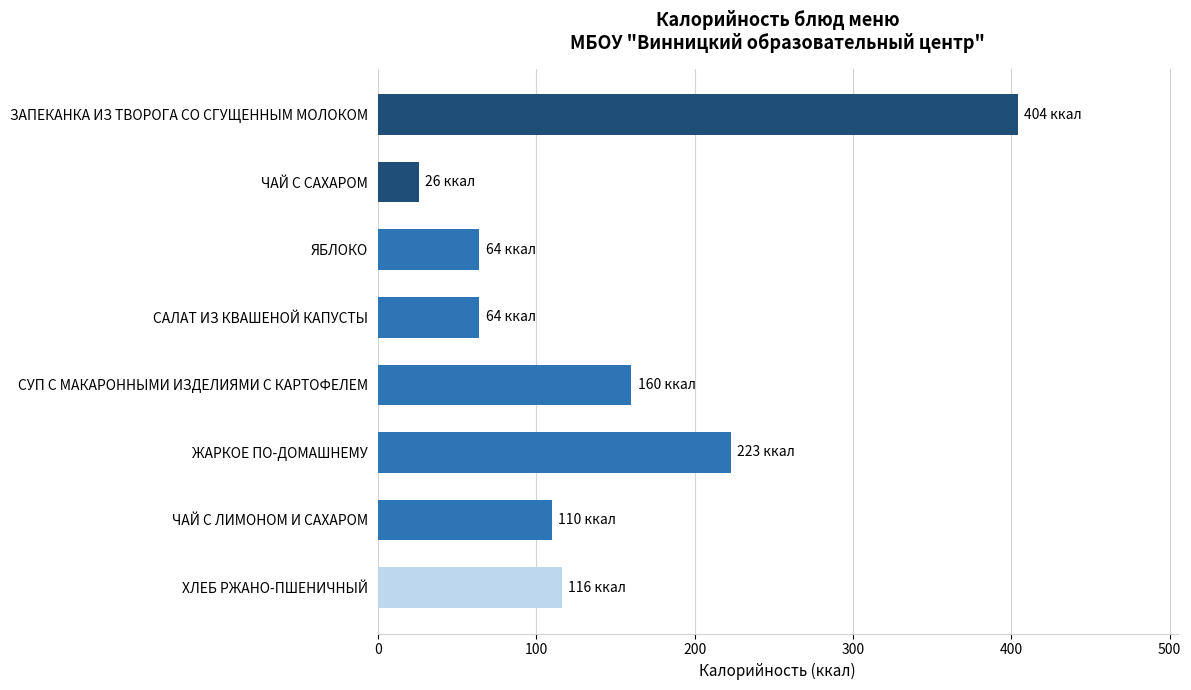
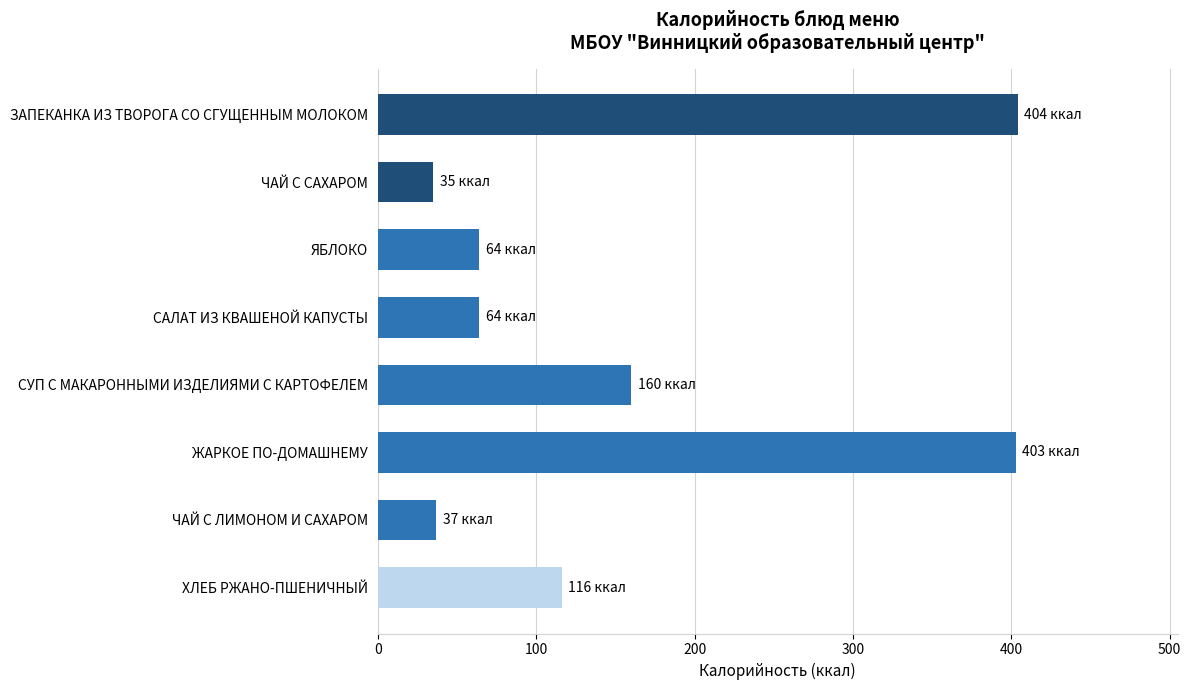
  {
    "ЗАПЕКАНКА ИЗ ТВОРОГА СО СГУЩЕННЫМ МОЛОКОМ": 404,
-   "ЧАЙ С САХАРОМ": 26,
+   "ЧАЙ С САХАРОМ": 35,
    "ЯБЛОКО": 64,
    "САЛАТ ИЗ КВАШЕНОЙ КАПУСТЫ": 64,
    "СУП С МАКАРОННЫМИ ИЗДЕЛИЯМИ С КАРТОФЕЛЕМ": 160,
-   "ЖАРКОЕ ПО-ДОМАШНЕМУ": 223,
-   "ЧАЙ С ЛИМОНОМ И САХАРОМ": 110,
+   "ЖАРКОЕ ПО-ДОМАШНЕМУ": 403,
+   "ЧАЙ С ЛИМОНОМ И САХАРОМ": 37,
    "ХЛЕБ РЖАНО-ПШЕНИЧНЫЙ": 116
  }
